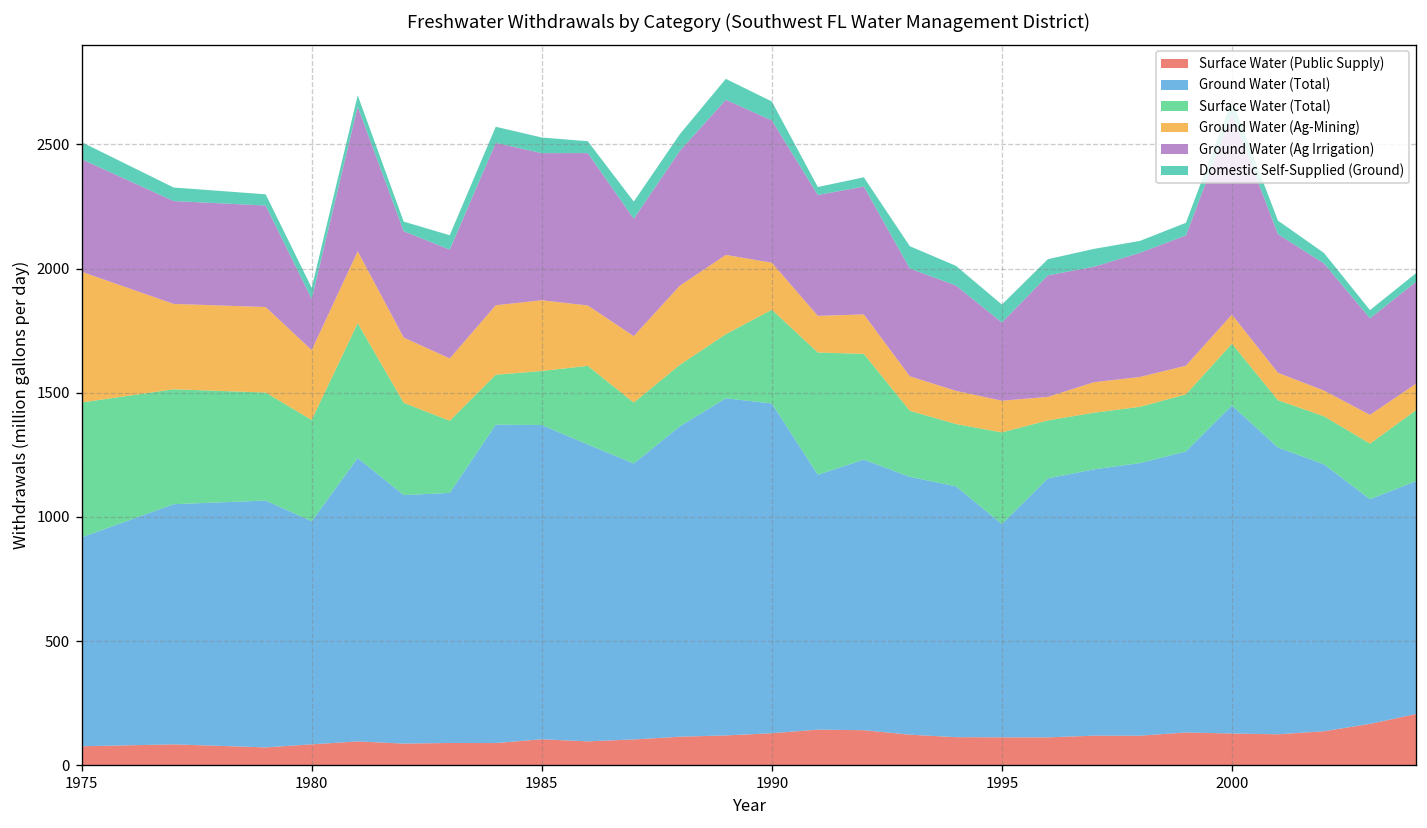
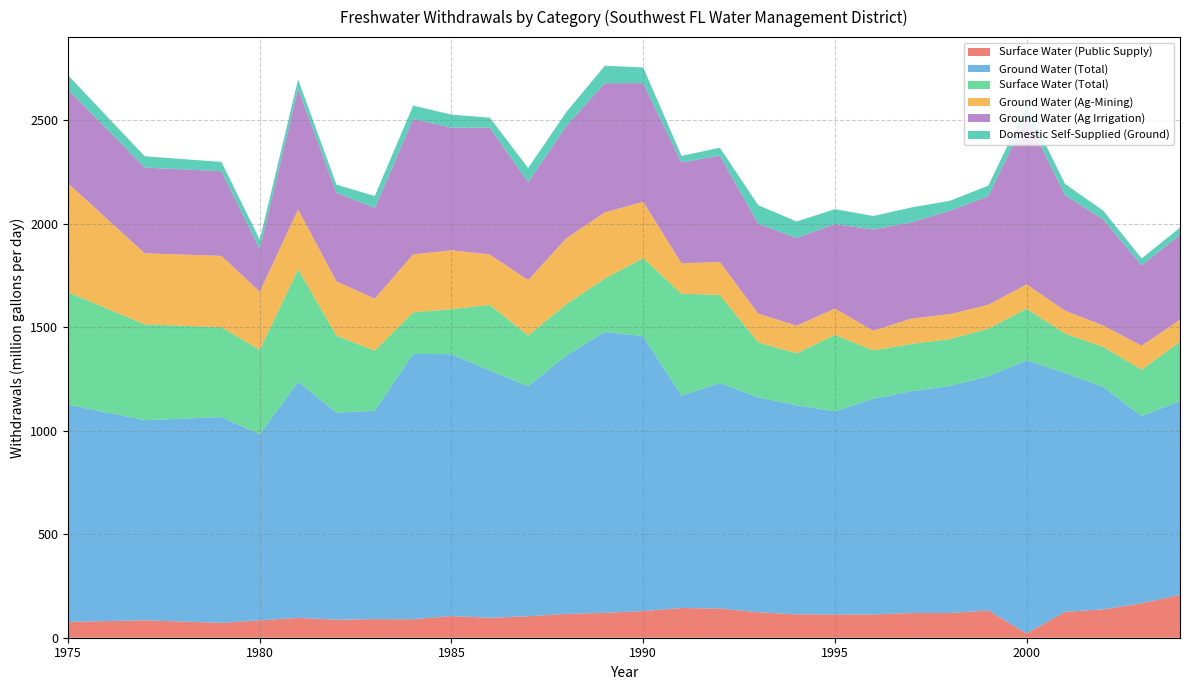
  {
    "Surface Water (Public Supply)": {
      "1975": 80,
      "1980": 80,
      "1985": 100,
      "1990": 130,
      "1995": 110,
-     "2000": 130
+     "2000": 20
    },
    "Ground Water (Total)": {
-     "1975": 840,
+     "1975": 1050,
      "1980": 900,
      "1985": 1270,
      "1990": 1330,
-     "1995": 860,
+     "1995": 980,
      "2000": 1320
    },
    "Ground Water (Ag-Mining)": {
      "1975": 530,
      "1980": 280,
      "1985": 280,
-     "1990": 190,
+     "1990": 270,
      "1995": 130,
      "2000": 120
    },
    "Ground Water (Ag Irrigation)": {
      "1975": 450,
      "1980": 210,
      "1985": 590,
      "1990": 570,
-     "1995": 320
+     "1995": 410
    }
  }
